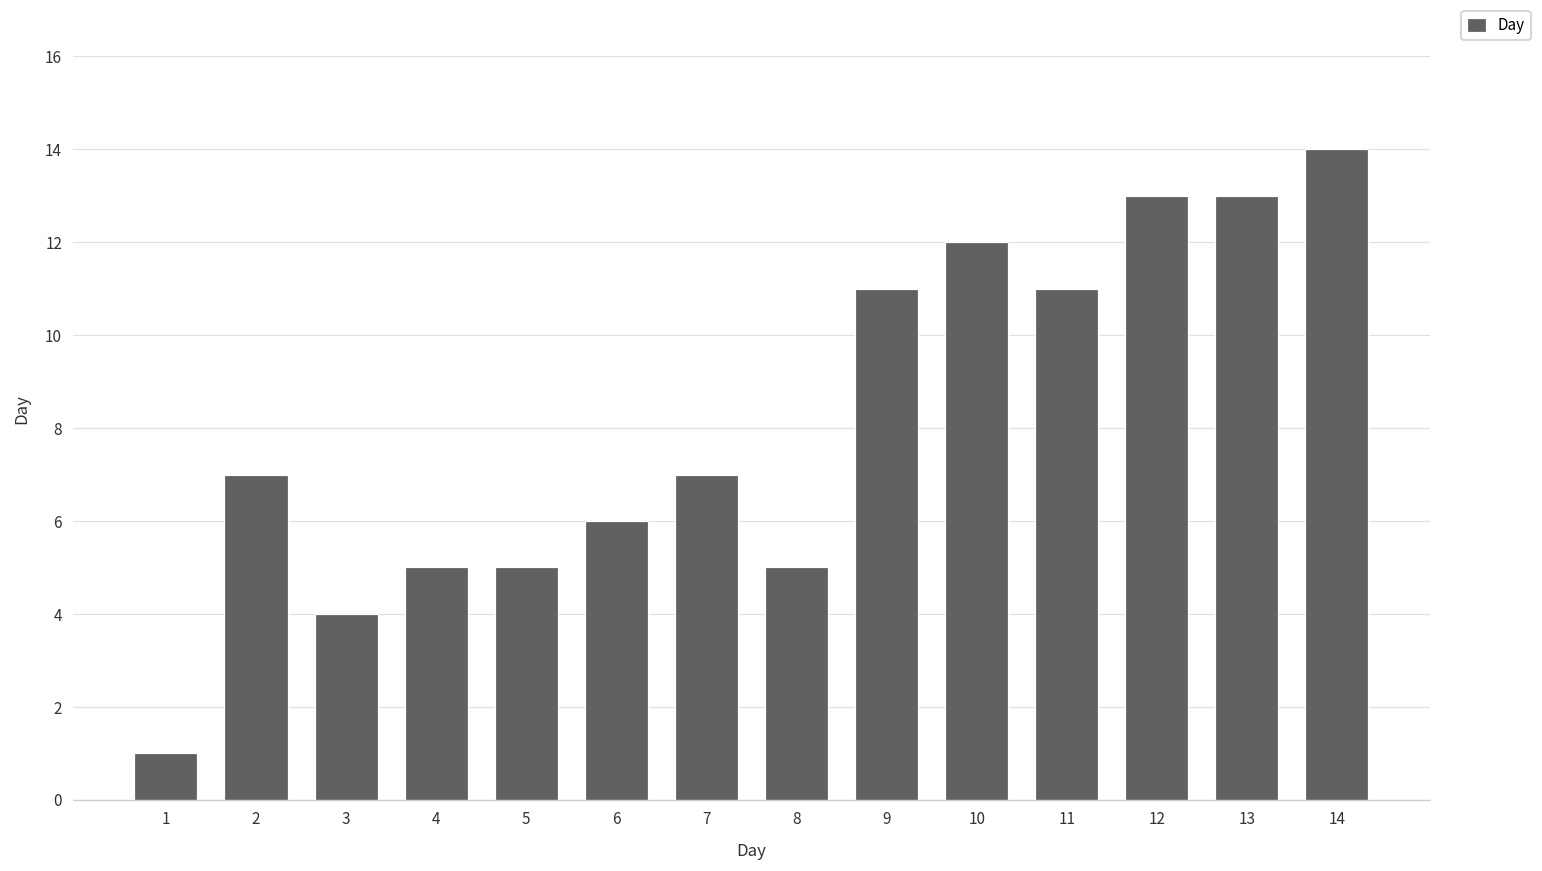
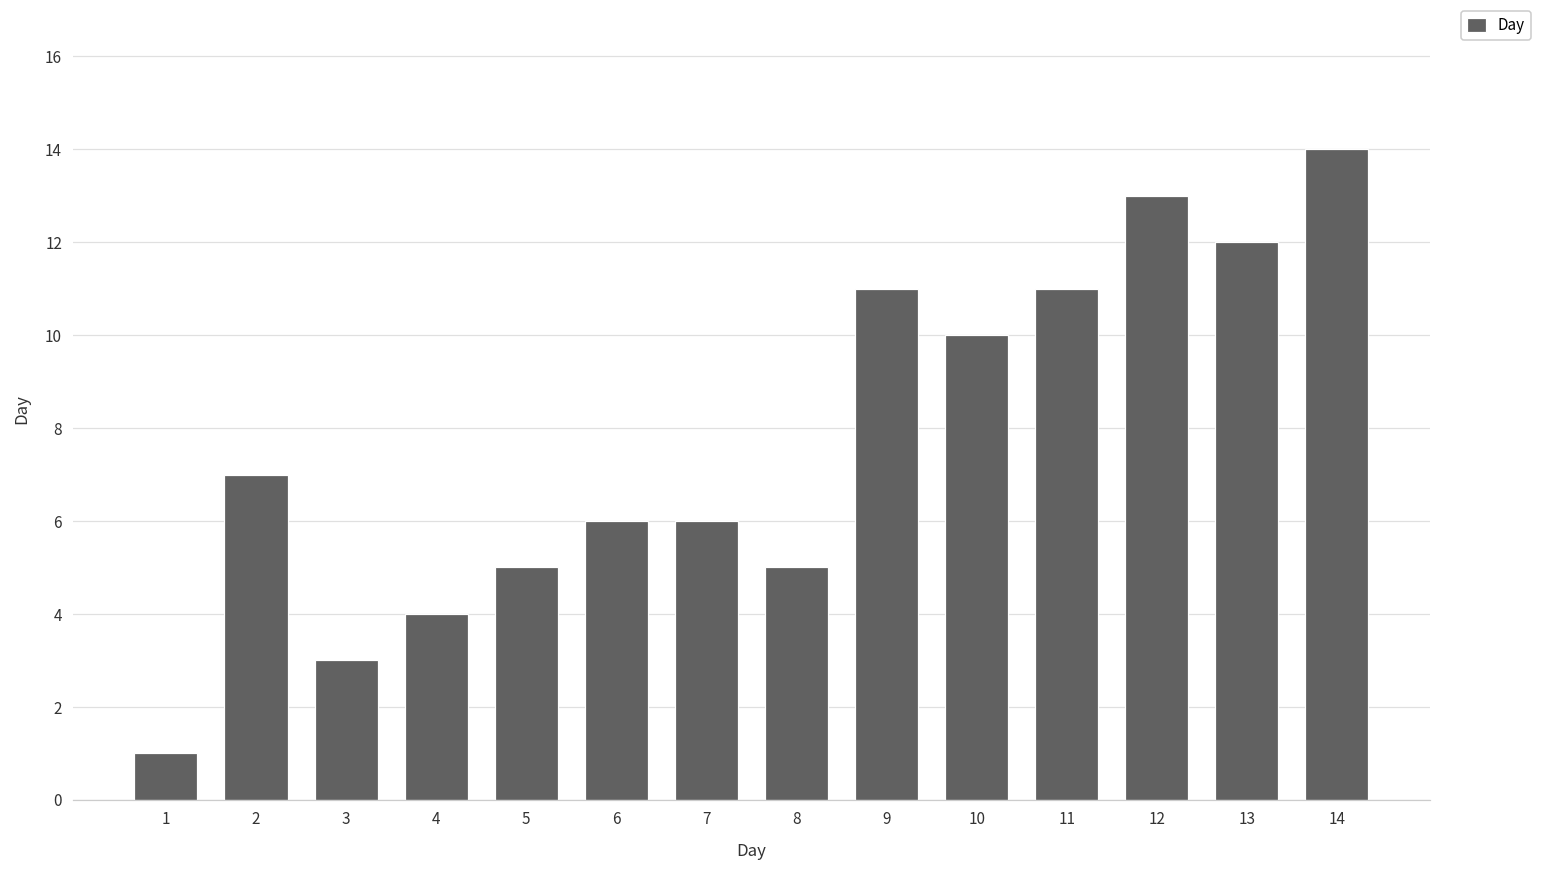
  {
    "1": 1,
    "2": 7,
-   "3": 4,
-   "4": 5,
+   "3": 3,
+   "4": 4,
    "5": 5,
    "6": 6,
-   "7": 7,
+   "7": 6,
    "8": 5,
    "9": 11,
-   "10": 12,
+   "10": 10,
    "11": 11,
    "12": 13,
-   "13": 13,
+   "13": 12,
    "14": 14
  }
